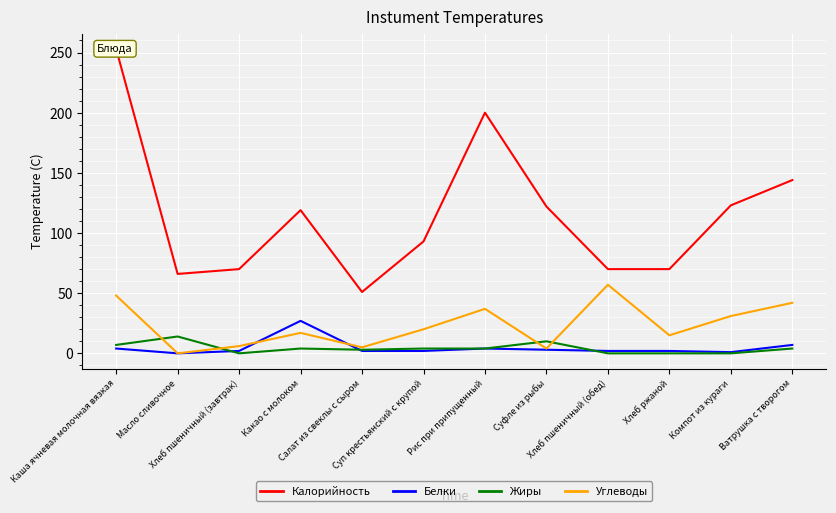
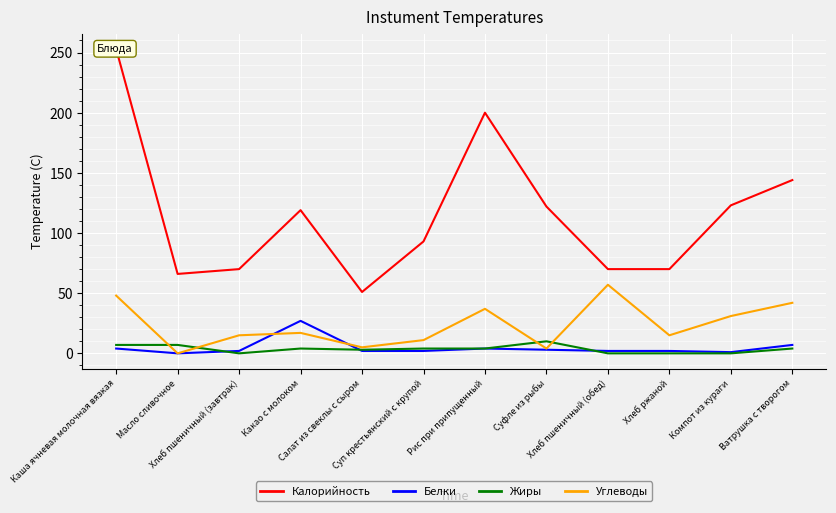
  {
    "Калорийность": {
      "Масло сливочное": 66,
      "Хлеб пшеничный (завтрак)": 70,
      "Какао с молоком": 119,
      "Салат из свеклы с сыром": 51,
      "Суп крестьянский с крупой": 93,
      "Рис при припущенный": 200,
      "Суфле из рыбы": 122,
      "Хлеб пшеничный (обед)": 70,
      "Хлеб ржаной": 70,
      "Компот из кураги": 123,
      "Ватрушка с творогом": 144
    },
    "Белки": {
      "Каша ячневая молочная вязкая": 4,
      "Какао с молоком": 27,
      "Ватрушка с творогом": 7
    },
    "Жиры": {
      "Каша ячневая молочная вязкая": 7,
-     "Масло сливочное": 14,
+     "Масло сливочное": 7,
      "Какао с молоком": 4,
      "Суфле из рыбы": 10,
      "Ватрушка с творогом": 4
    },
    "Углеводы": {
      "Каша ячневая молочная вязкая": 48,
-     "Хлеб пшеничный (завтрак)": 6,
+     "Хлеб пшеничный (завтрак)": 15,
      "Какао с молоком": 17,
-     "Суп крестьянский с крупой": 20,
+     "Суп крестьянский с крупой": 11,
      "Рис при припущенный": 37,
      "Хлеб пшеничный (обед)": 57,
      "Хлеб ржаной": 15,
      "Компот из кураги": 31,
      "Ватрушка с творогом": 42
    }
  }
